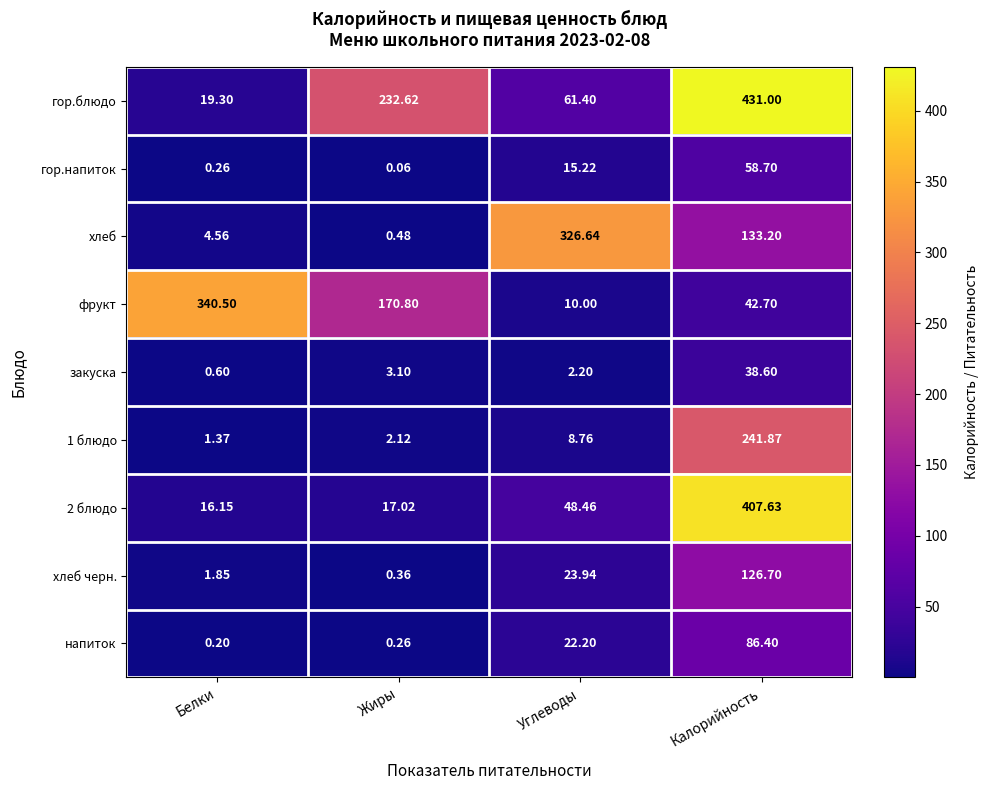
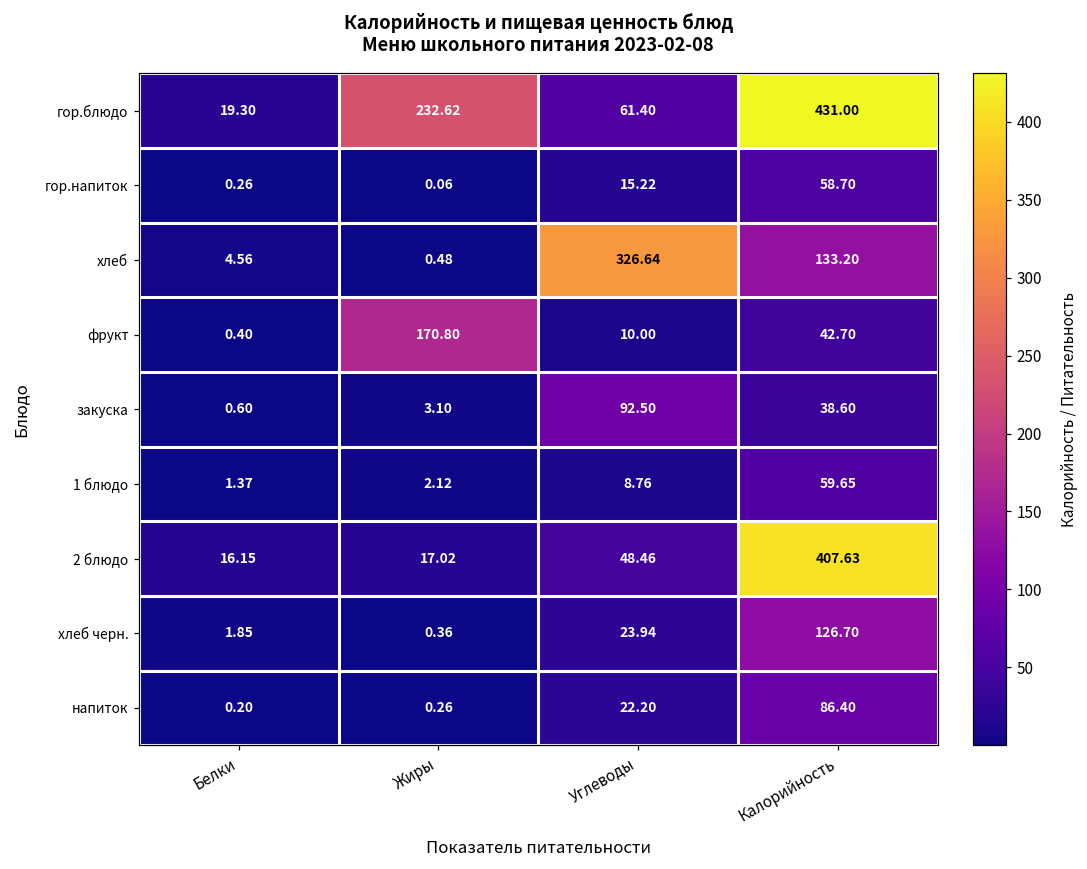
  {
    "гор.блюдо": {
      "Белки": 19.30,
      "Жиры": 232.62,
      "Углеводы": 61.40,
      "Калорийность": 431.00
    },
    "гор.напиток": {
      "Белки": 0.26,
      "Жиры": 0.06,
      "Углеводы": 15.22,
      "Калорийность": 58.70
    },
    "хлеб": {
      "Белки": 4.56,
      "Жиры": 0.48,
      "Углеводы": 326.64,
      "Калорийность": 133.20
    },
    "фрукт": {
-     "Белки": 340.50,
+     "Белки": 0.40,
      "Жиры": 170.80,
      "Углеводы": 10.00,
      "Калорийность": 42.70
    },
    "закуска": {
      "Белки": 0.60,
      "Жиры": 3.10,
-     "Углеводы": 2.20,
+     "Углеводы": 92.50,
      "Калорийность": 38.60
    },
    "1 блюдо": {
      "Белки": 1.37,
      "Жиры": 2.12,
      "Углеводы": 8.76,
-     "Калорийность": 241.87
+     "Калорийность": 59.65
    },
    "2 блюдо": {
      "Белки": 16.15,
      "Жиры": 17.02,
      "Углеводы": 48.46,
      "Калорийность": 407.63
    },
    "хлеб черн.": {
      "Белки": 1.85,
      "Жиры": 0.36,
      "Углеводы": 23.94,
      "Калорийность": 126.70
    },
    "напиток": {
      "Белки": 0.20,
      "Жиры": 0.26,
      "Углеводы": 22.20,
      "Калорийность": 86.40
    }
  }
